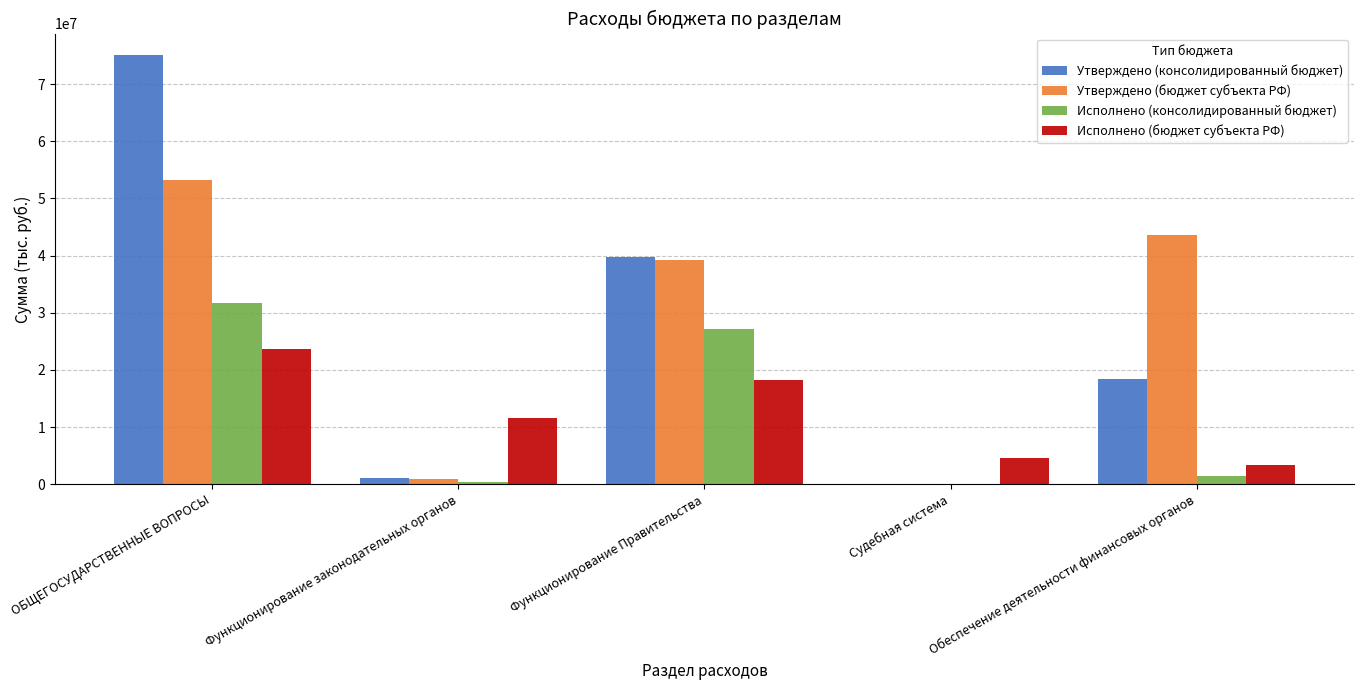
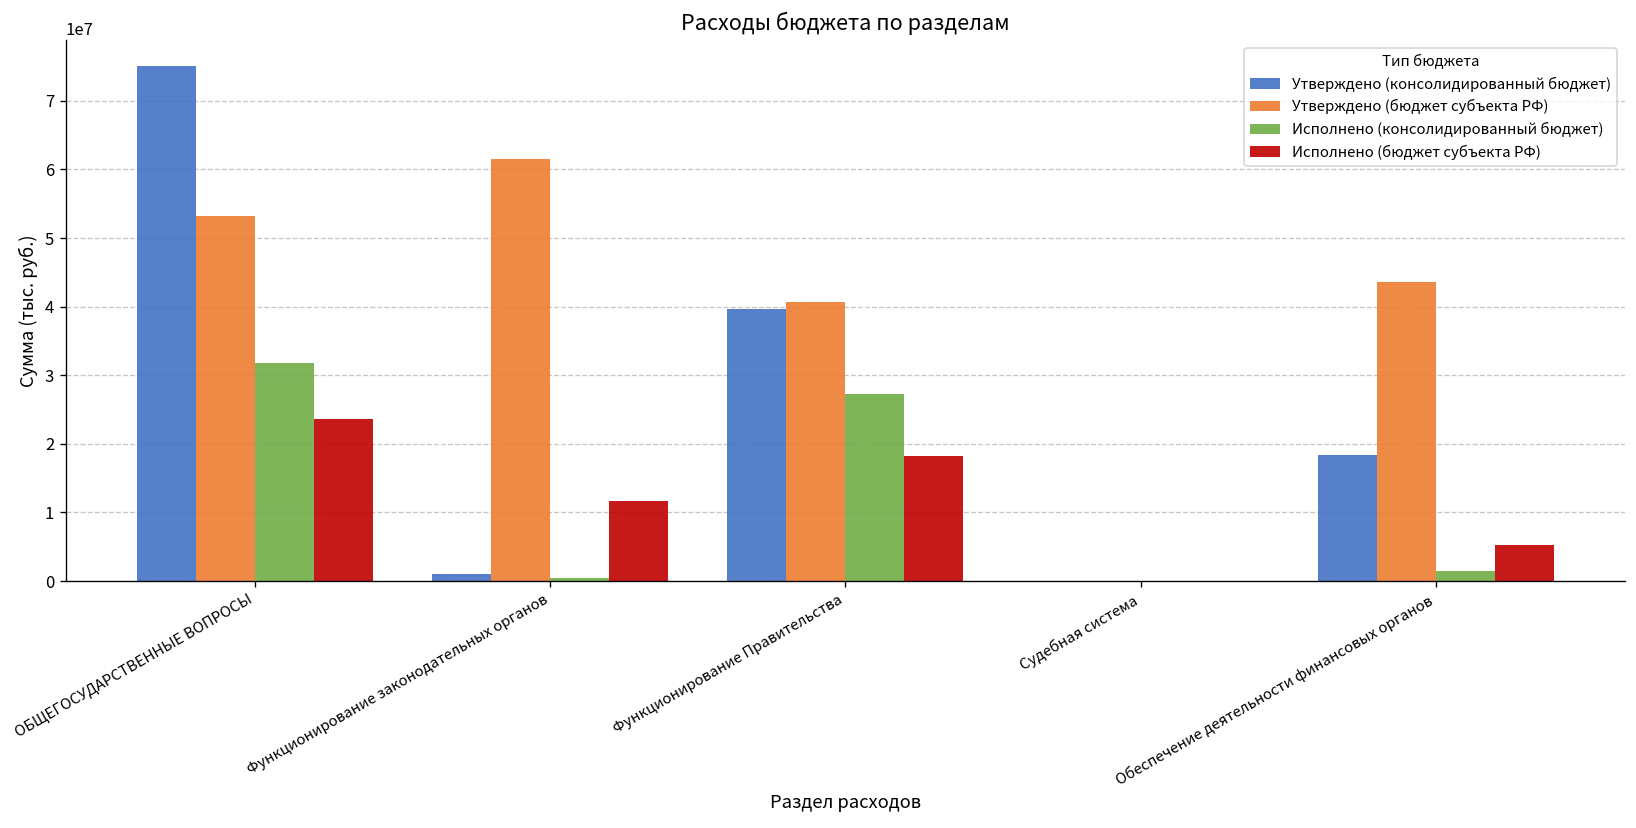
  {
    "Утверждено (консолидированный бюджет)": {
      "ОБЩЕГОСУДАРСТВЕННЫЕ ВОПРОСЫ": 75000000,
      "Функционирование законодательных органов": 1000000,
      "Функционирование Правительства": 40000000,
      "Обеспечение деятельности финансовых органов": 18000000
    },
    "Утверждено (бюджет субъекта РФ)": {
      "ОБЩЕГОСУДАРСТВЕННЫЕ ВОПРОСЫ": 53000000,
-     "Функционирование законодательных органов": 1000000,
-     "Функционирование Правительства": 39000000,
+     "Функционирование законодательных органов": 62000000,
+     "Функционирование Правительства": 41000000,
      "Обеспечение деятельности финансовых органов": 44000000
    },
    "Исполнено (консолидированный бюджет)": {
      "ОБЩЕГОСУДАРСТВЕННЫЕ ВОПРОСЫ": 32000000,
      "Функционирование законодательных органов": 0,
      "Функционирование Правительства": 27000000,
      "Судебная система": 0,
      "Обеспечение деятельности финансовых органов": 1000000
    },
    "Исполнено (бюджет субъекта РФ)": {
      "ОБЩЕГОСУДАРСТВЕННЫЕ ВОПРОСЫ": 24000000,
      "Функционирование законодательных органов": 12000000,
      "Функционирование Правительства": 18000000,
-     "Судебная система": 5000000,
-     "Обеспечение деятельности финансовых органов": 3000000
+     "Судебная система": 0,
+     "Обеспечение деятельности финансовых органов": 5000000
    }
  }
